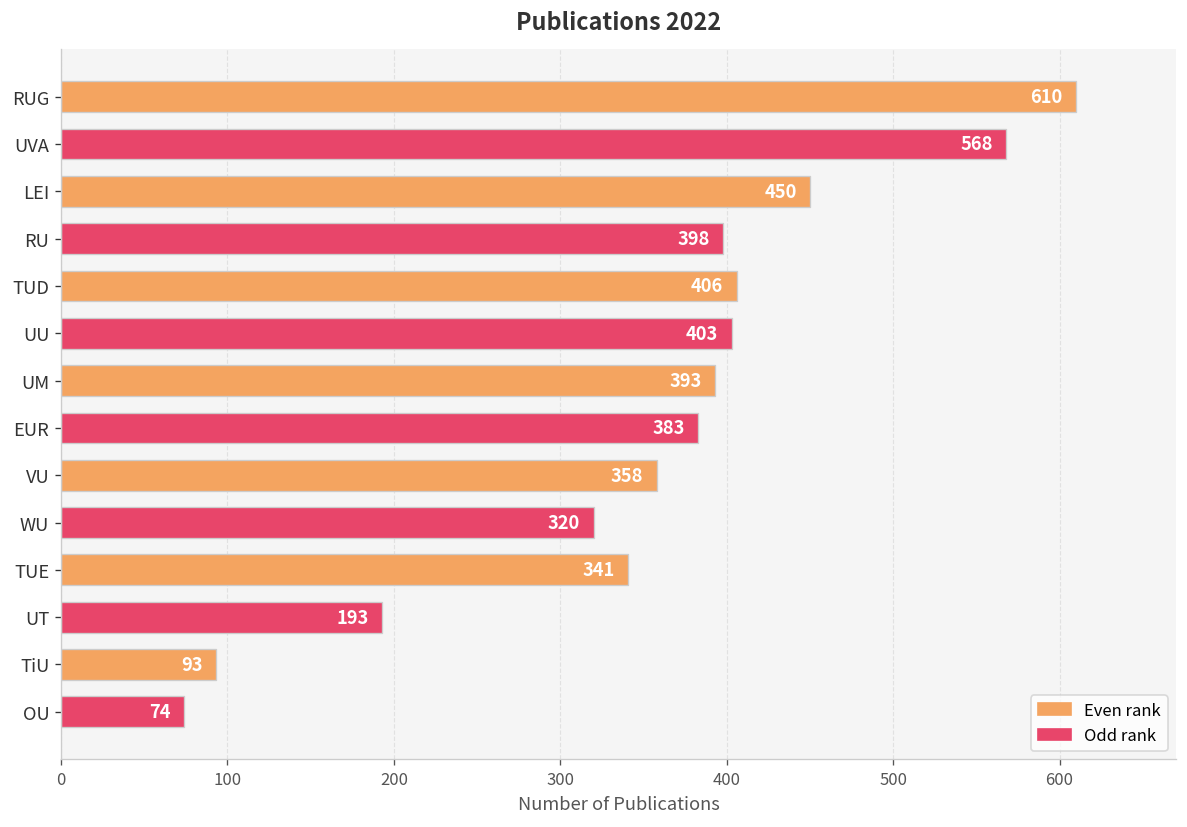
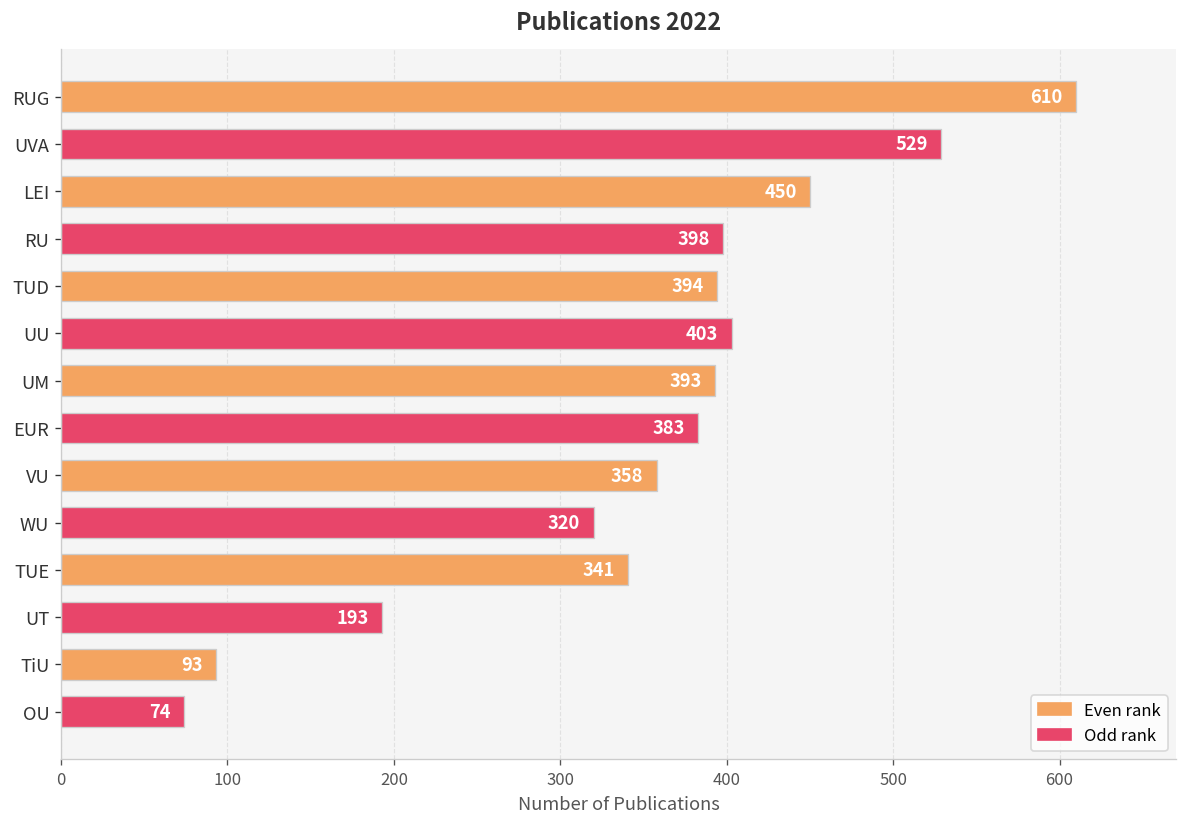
  {
    "RUG": 610,
-   "UVA": 568,
+   "UVA": 529,
    "LEI": 450,
    "RU": 398,
-   "TUD": 406,
+   "TUD": 394,
    "UU": 403,
    "UM": 393,
    "EUR": 383,
    "VU": 358,
    "WU": 320,
    "TUE": 341,
    "UT": 193,
    "TiU": 93,
    "OU": 74
  }
